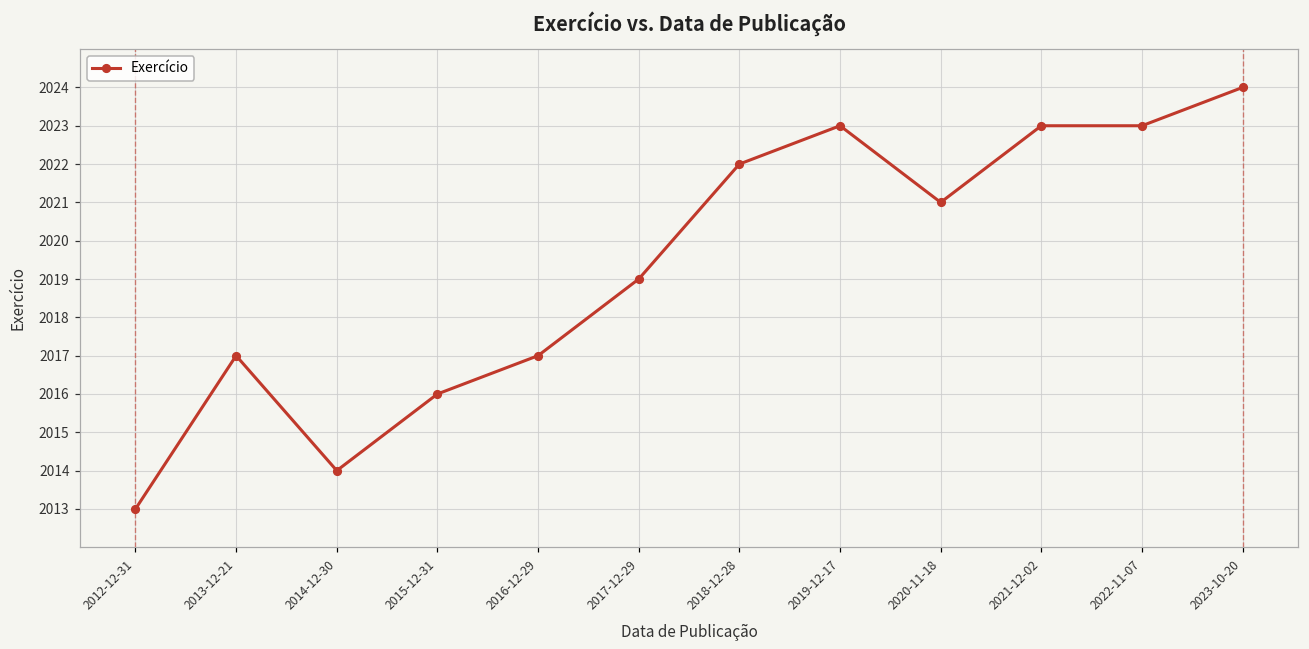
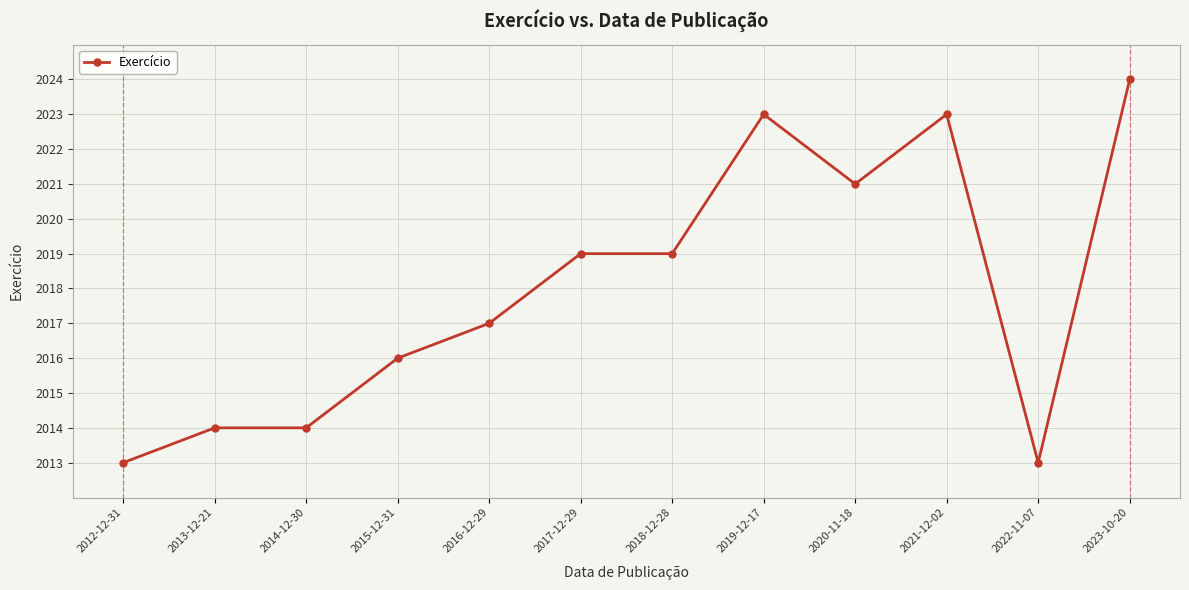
  {
    "2012-12-31": 2013,
-   "2013-12-21": 2017,
+   "2013-12-21": 2014,
    "2014-12-30": 2014,
    "2015-12-31": 2016,
    "2016-12-29": 2017,
    "2017-12-29": 2019,
-   "2018-12-28": 2022,
+   "2018-12-28": 2019,
    "2019-12-17": 2023,
    "2020-11-18": 2021,
    "2021-12-02": 2023,
-   "2022-11-07": 2023,
+   "2022-11-07": 2013,
    "2023-10-20": 2024
  }
